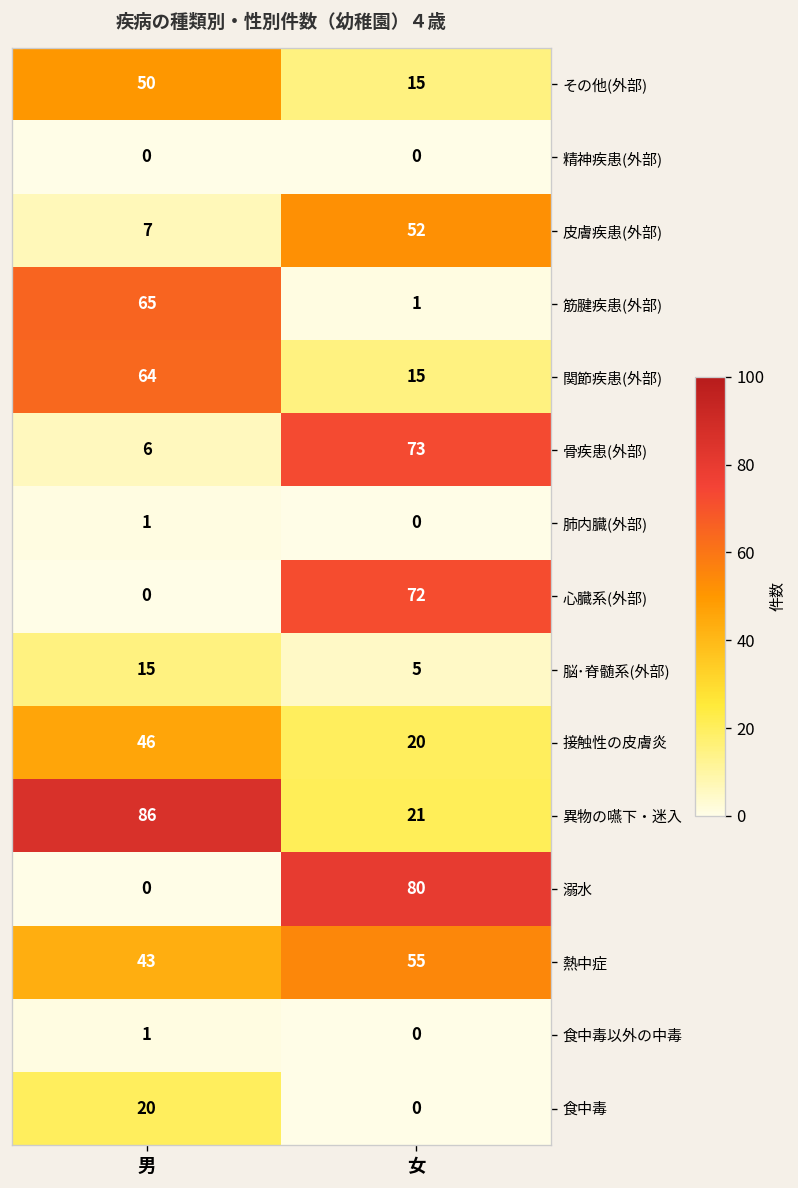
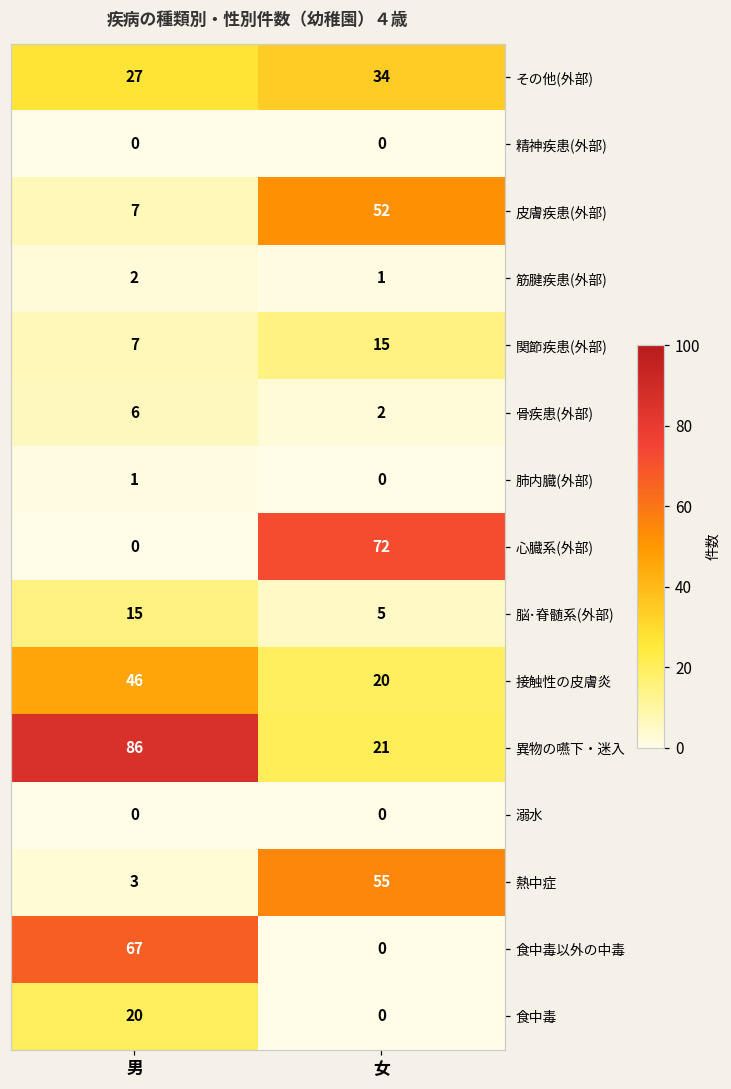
  {
    "その他(外部)": {
-     "男": 50,
-     "女": 15
+     "男": 27,
+     "女": 34
    },
    "精神疾患(外部)": {
      "男": 0,
      "女": 0
    },
    "皮膚疾患(外部)": {
      "男": 7,
      "女": 52
    },
    "筋腱疾患(外部)": {
-     "男": 65,
+     "男": 2,
      "女": 1
    },
    "関節疾患(外部)": {
-     "男": 64,
+     "男": 7,
      "女": 15
    },
    "骨疾患(外部)": {
      "男": 6,
-     "女": 73
+     "女": 2
    },
    "肺内臓(外部)": {
      "男": 1,
      "女": 0
    },
    "心臓系(外部)": {
      "男": 0,
      "女": 72
    },
    "脳･脊髄系(外部)": {
      "男": 15,
      "女": 5
    },
    "接触性の皮膚炎": {
      "男": 46,
      "女": 20
    },
    "異物の嚥下・迷入": {
      "男": 86,
      "女": 21
    },
    "溺水": {
      "男": 0,
-     "女": 80
+     "女": 0
    },
    "熱中症": {
-     "男": 43,
+     "男": 3,
      "女": 55
    },
    "食中毒以外の中毒": {
-     "男": 1,
+     "男": 67,
      "女": 0
    },
    "食中毒": {
      "男": 20,
      "女": 0
    }
  }
